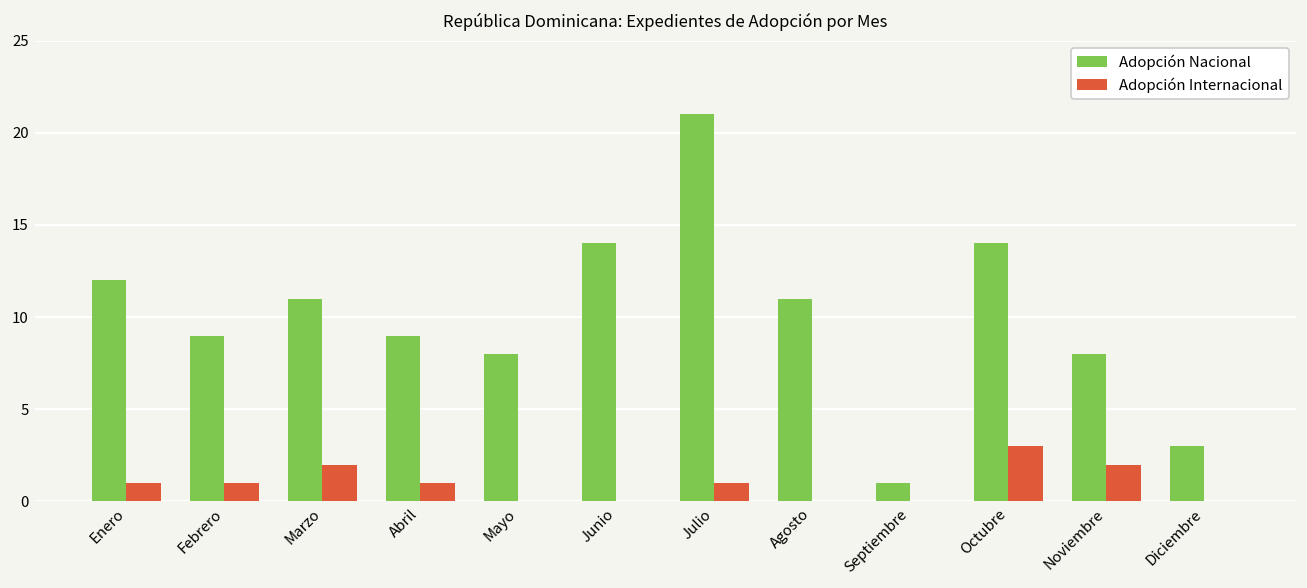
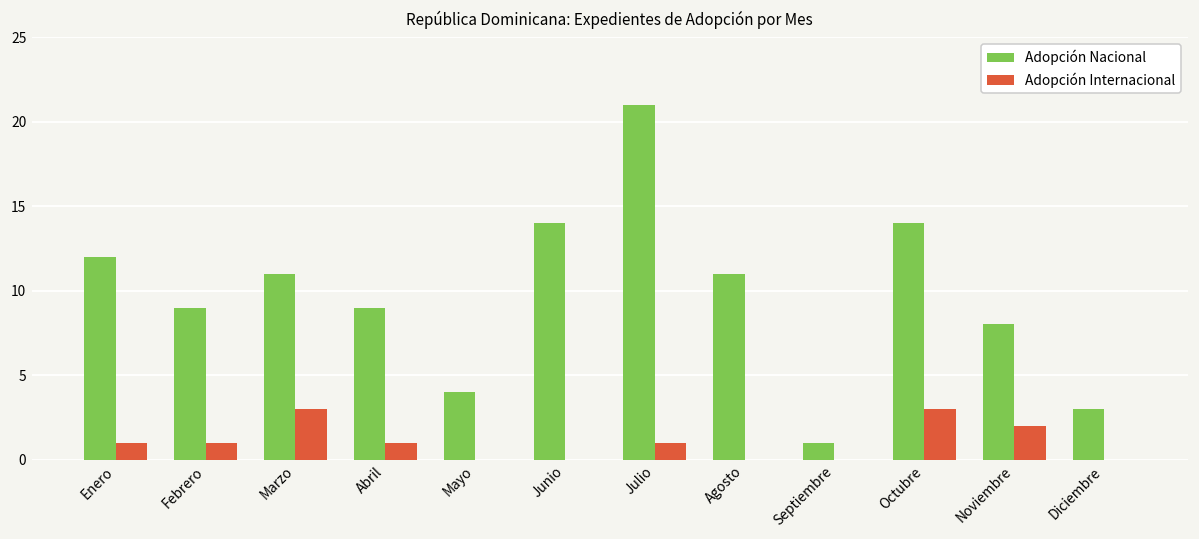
  {
    "Adopción Nacional": {
      "Enero": 12,
      "Febrero": 9,
      "Marzo": 11,
      "Abril": 9,
-     "Mayo": 8,
+     "Mayo": 4,
      "Junio": 14,
      "Julio": 21,
      "Agosto": 11,
      "Septiembre": 1,
      "Octubre": 14,
      "Noviembre": 8,
      "Diciembre": 3
    },
    "Adopción Internacional": {
      "Enero": 1,
      "Febrero": 1,
-     "Marzo": 2,
+     "Marzo": 3,
      "Abril": 1,
      "Mayo": 0,
      "Junio": 0,
      "Julio": 1,
      "Agosto": 0,
      "Septiembre": 0,
      "Octubre": 3,
      "Noviembre": 2,
      "Diciembre": 0
    }
  }
